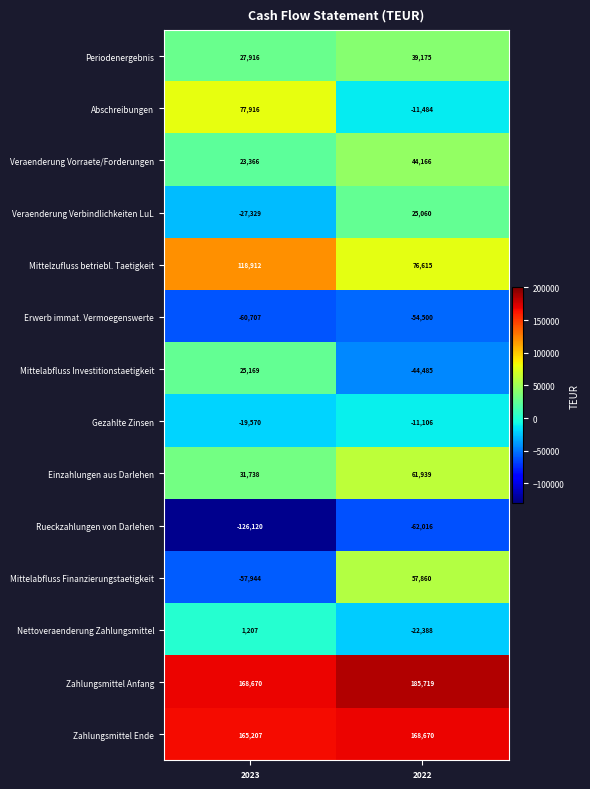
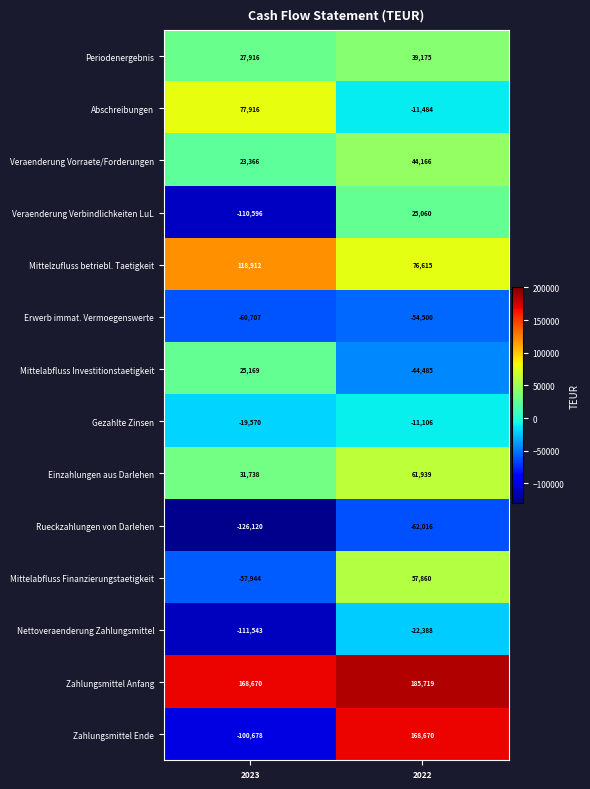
  {
    "Veraenderung Verbindlichkeiten LuL": {
-     "2023": "-27,329"
+     "2023": "-110,596"
    },
    "Nettoveraenderung Zahlungsmittel": {
-     "2023": "1,207"
+     "2023": "-111,543"
    },
    "Zahlungsmittel Ende": {
-     "2023": "165,207"
+     "2023": "-100,678"
    }
  }
